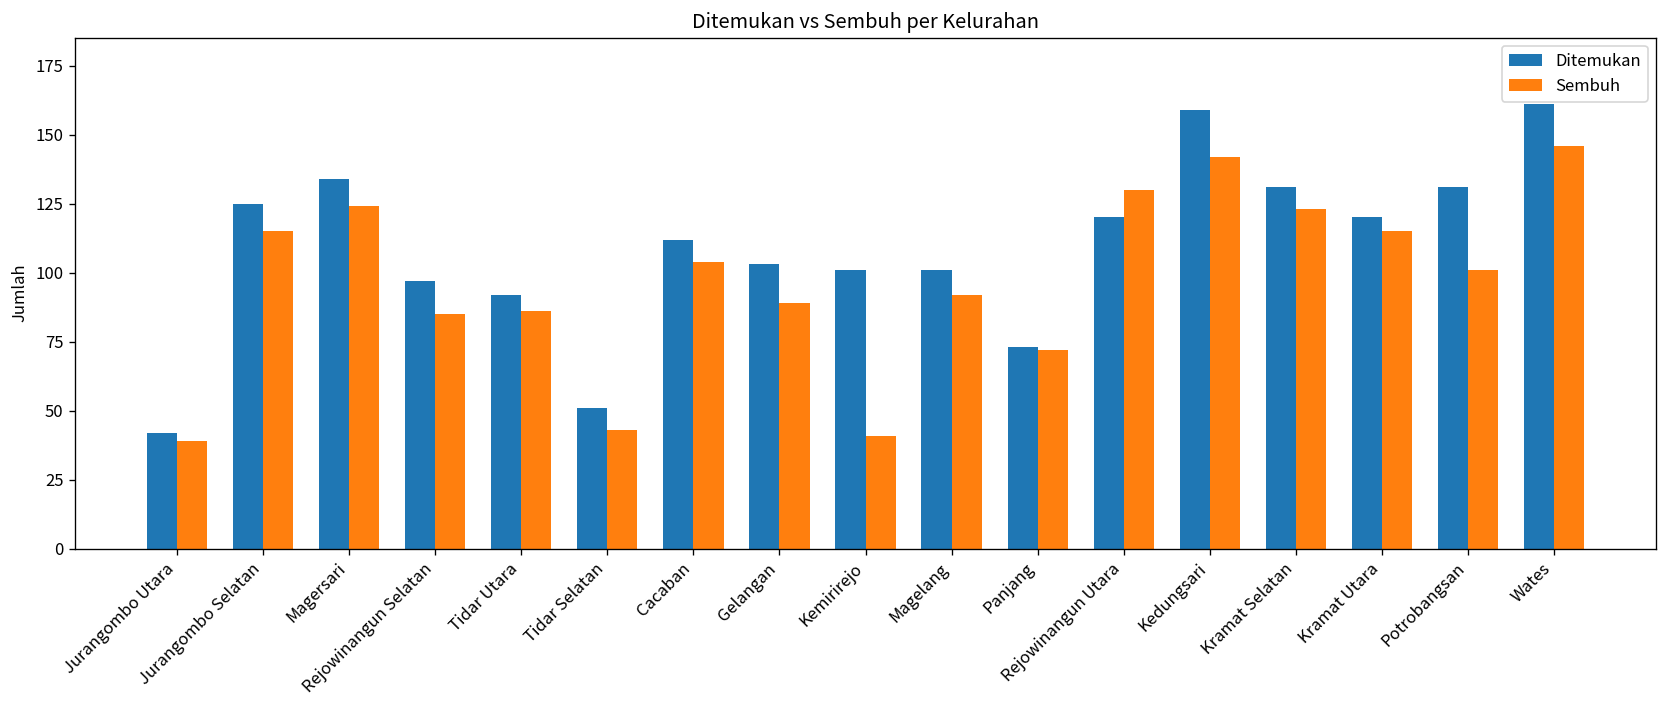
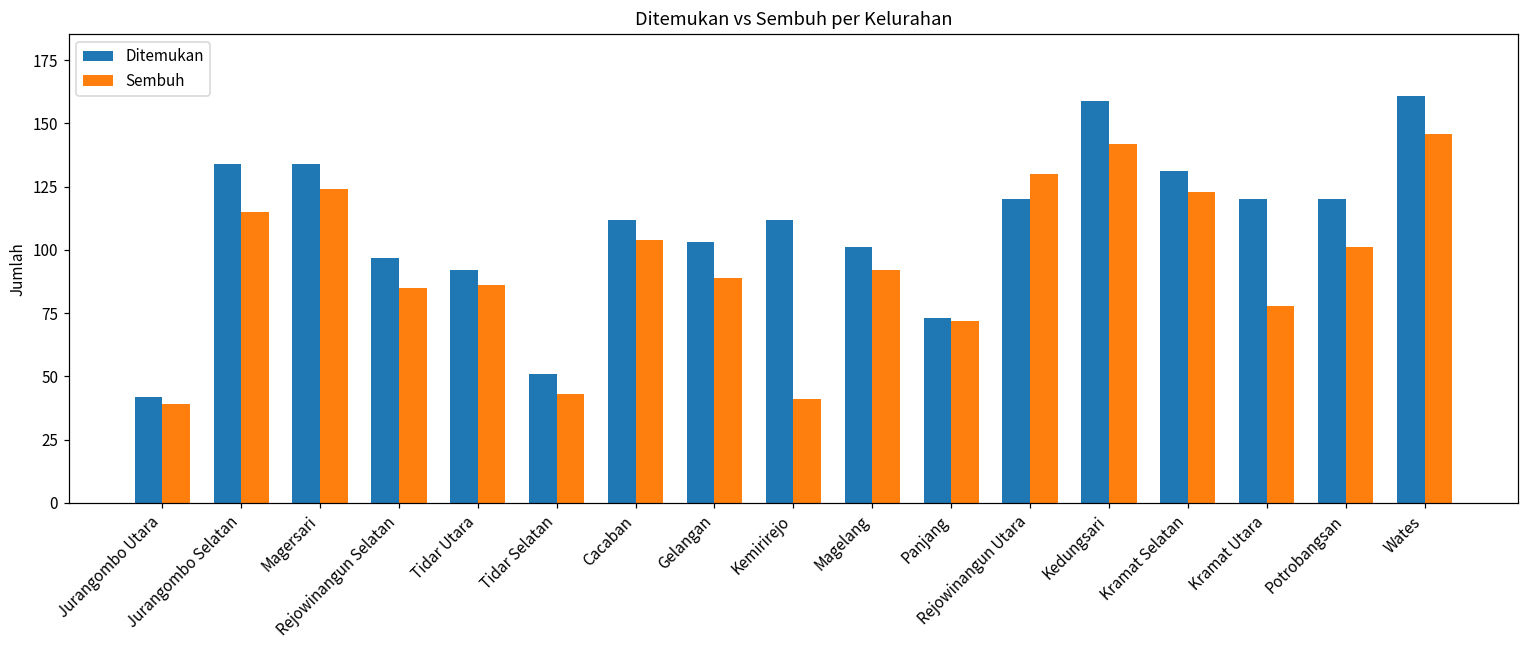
  {
    "Ditemukan": {
      "Jurangombo Utara": 42,
-     "Jurangombo Selatan": 125,
+     "Jurangombo Selatan": 134,
      "Magersari": 134,
      "Rejowinangun Selatan": 97,
      "Tidar Utara": 92,
      "Tidar Selatan": 51,
      "Cacaban": 112,
      "Gelangan": 103,
-     "Kemirirejo": 101,
+     "Kemirirejo": 112,
      "Magelang": 101,
      "Panjang": 73,
      "Rejowinangun Utara": 120,
      "Kedungsari": 159,
      "Kramat Selatan": 131,
      "Kramat Utara": 120,
-     "Potrobangsan": 131,
+     "Potrobangsan": 120,
      "Wates": 161
    },
    "Sembuh": {
      "Jurangombo Utara": 39,
      "Jurangombo Selatan": 115,
      "Magersari": 124,
      "Rejowinangun Selatan": 85,
      "Tidar Utara": 86,
      "Tidar Selatan": 43,
      "Cacaban": 104,
      "Gelangan": 89,
      "Kemirirejo": 41,
      "Magelang": 92,
      "Panjang": 72,
      "Rejowinangun Utara": 130,
      "Kedungsari": 142,
      "Kramat Selatan": 123,
-     "Kramat Utara": 115,
+     "Kramat Utara": 78,
      "Potrobangsan": 101,
      "Wates": 146
    }
  }
